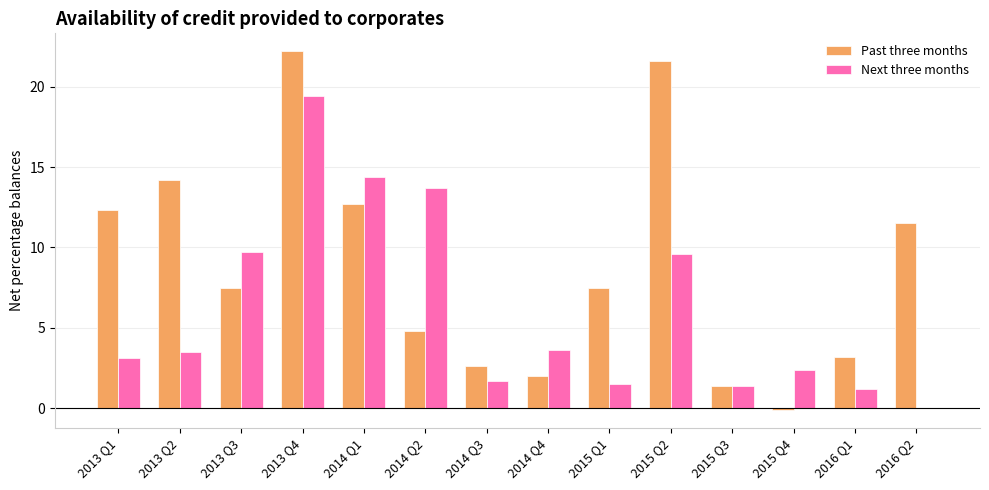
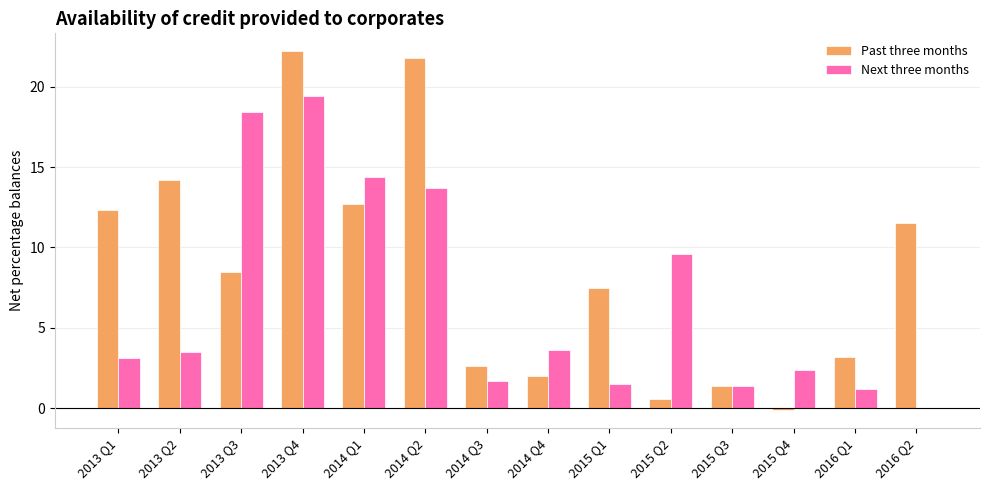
  {
    "Past three months": {
      "2013 Q1": 12.3,
      "2013 Q2": 14.2,
-     "2013 Q3": 7.5,
+     "2013 Q3": 8.5,
      "2013 Q4": 22.2,
      "2014 Q1": 12.7,
-     "2014 Q2": 4.8,
+     "2014 Q2": 21.8,
      "2014 Q3": 2.6,
      "2014 Q4": 2.0,
      "2015 Q1": 7.5,
-     "2015 Q2": 21.6,
+     "2015 Q2": 0.6,
      "2015 Q3": 1.4,
      "2016 Q1": 3.2,
      "2016 Q2": 11.5
    },
    "Next three months": {
      "2013 Q1": 3.1,
      "2013 Q2": 3.5,
-     "2013 Q3": 9.7,
+     "2013 Q3": 18.4,
      "2013 Q4": 19.4,
      "2014 Q1": 14.4,
      "2014 Q2": 13.7,
      "2014 Q3": 1.7,
      "2014 Q4": 3.6,
      "2015 Q1": 1.5,
      "2015 Q2": 9.6,
      "2015 Q3": 1.4,
      "2015 Q4": 2.4,
      "2016 Q1": 1.2,
      "2016 Q2": 0.0
    }
  }
